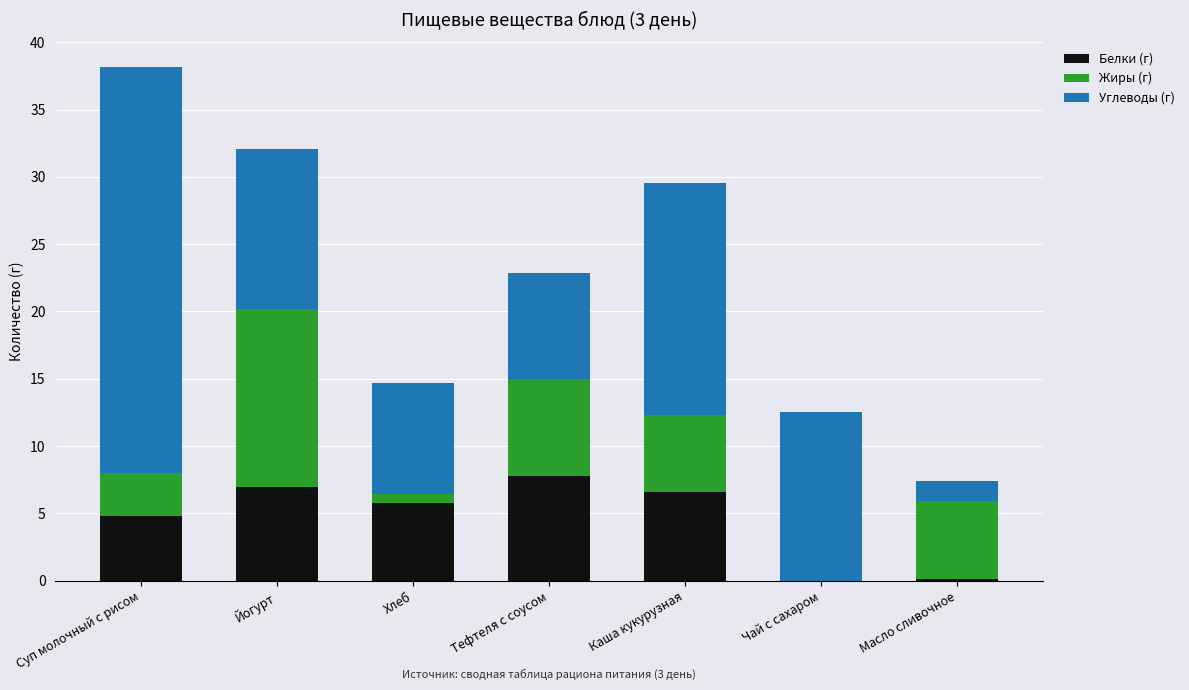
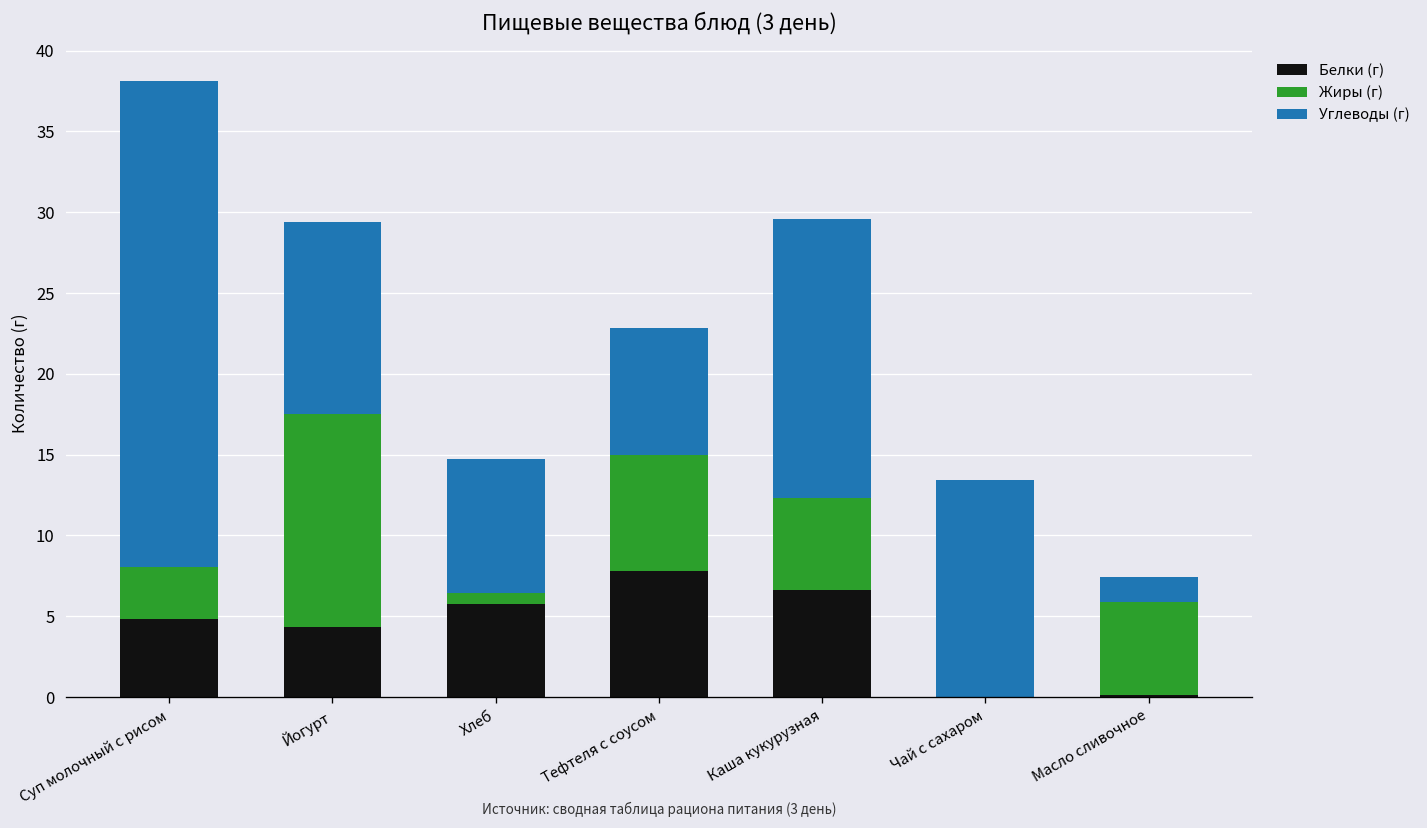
  {
    "Белки (г)": {
      "Суп молочный с рисом": 4.8,
-     "Йогурт": 7.0,
+     "Йогурт": 4.3,
      "Хлеб": 5.8,
      "Тефтеля с соусом": 7.8,
      "Каша кукурузная": 6.6,
      "Чай с сахаром": 0.0
    },
    "Жиры (г)": {
      "Суп молочный с рисом": 3.2,
      "Йогурт": 13.2,
      "Хлеб": 0.7,
      "Тефтеля с соусом": 7.2,
      "Каша кукурузная": 5.7,
      "Чай с сахаром": 0.0,
      "Масло сливочное": 5.8
    },
    "Углеводы (г)": {
      "Суп молочный с рисом": 30.1,
      "Йогурт": 11.9,
      "Хлеб": 8.2,
      "Тефтеля с соусом": 7.9,
      "Каша кукурузная": 17.2,
-     "Чай с сахаром": 12.5,
+     "Чай с сахаром": 13.5,
      "Масло сливочное": 1.5
    }
  }
